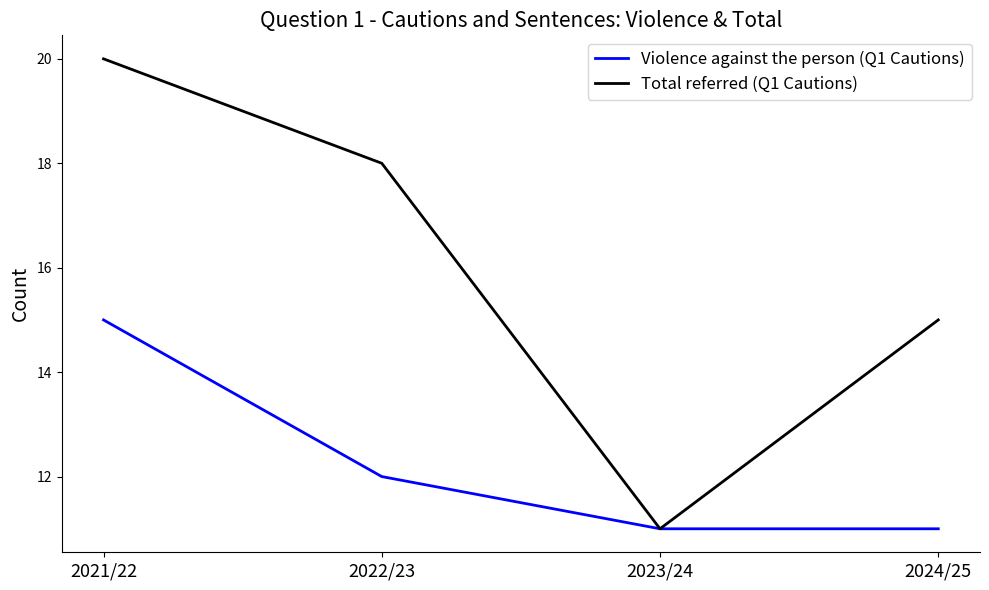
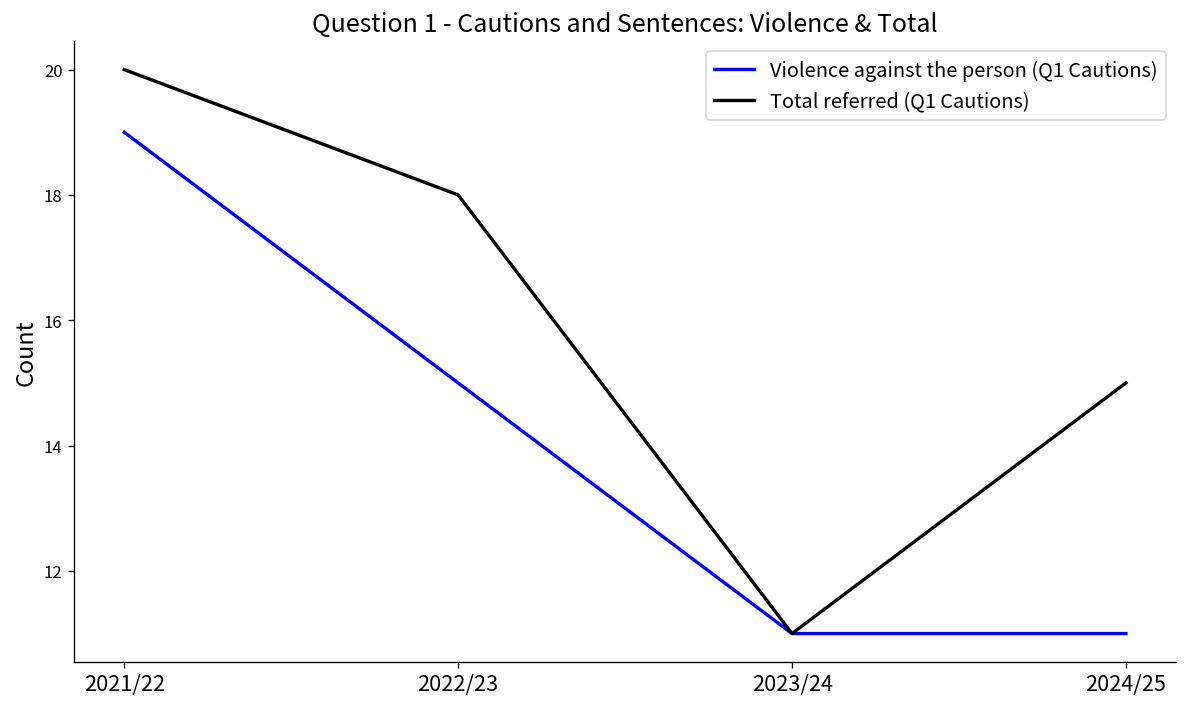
  {
    "Violence against the person (Q1 Cautions)": {
-     "2021/22": 15,
-     "2022/23": 12,
+     "2021/22": 19,
+     "2022/23": 15,
      "2024/25": 11
    },
    "Total referred (Q1 Cautions)": {
      "2021/22": 20,
      "2022/23": 18,
      "2024/25": 15
    }
  }
